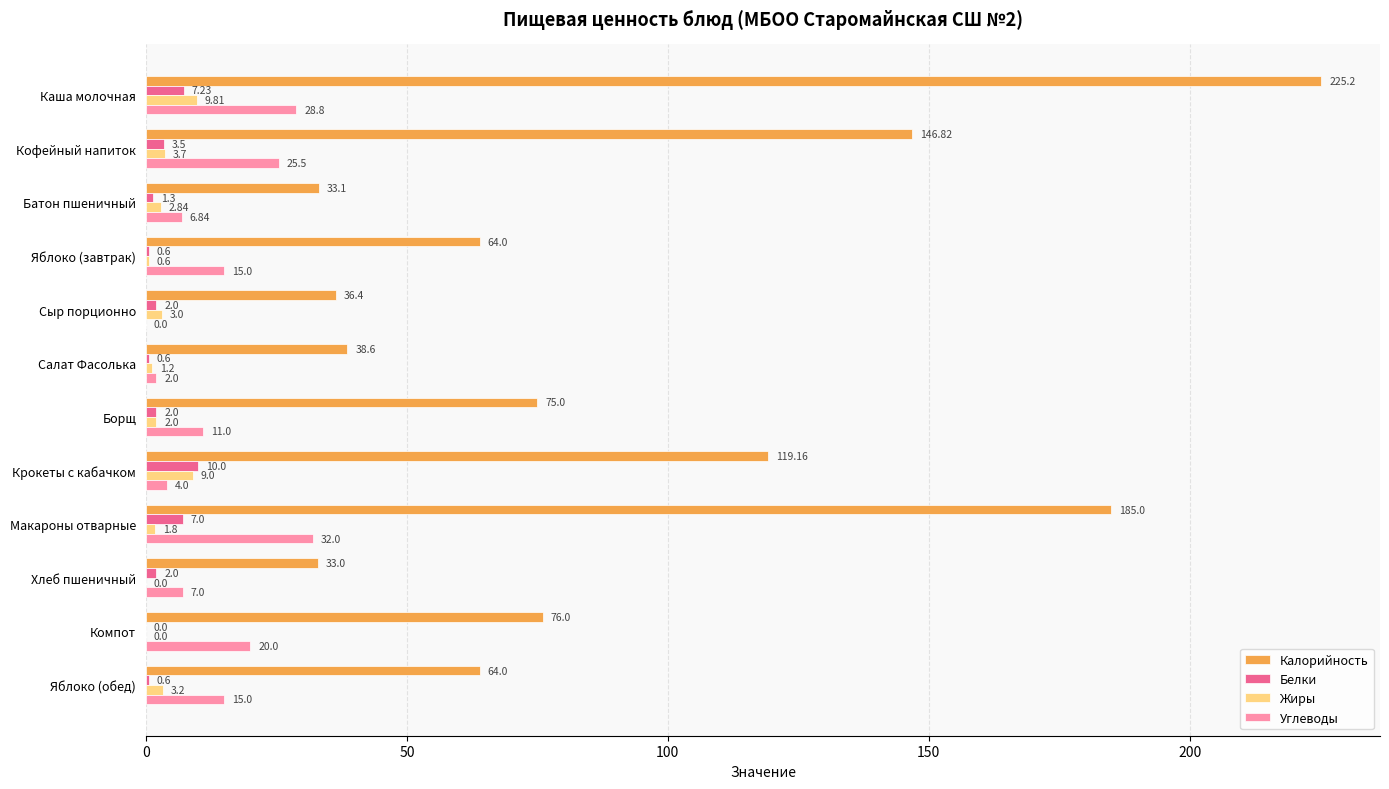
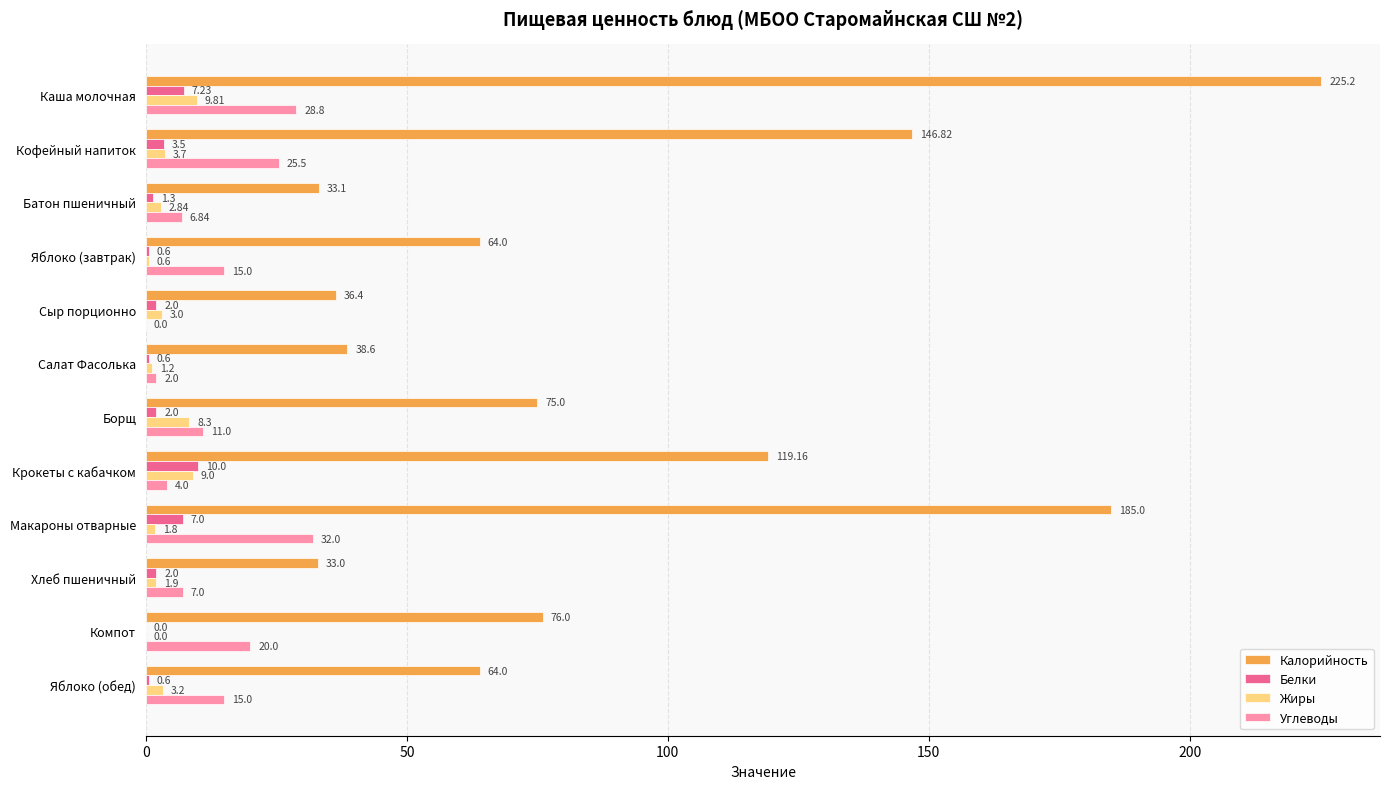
  {
    "Калорийность": {
      "Каша молочная": 225.2,
      "Кофейный напиток": 146.82,
      "Батон пшеничный": 33.1,
      "Яблоко (завтрак)": 64.0,
      "Сыр порционно": 36.4,
      "Салат Фасолька": 38.6,
      "Борщ": 75.0,
      "Крокеты с кабачком": 119.16,
      "Макароны отварные": 185.0,
      "Хлеб пшеничный": 33.0,
      "Компот": 76.0,
      "Яблоко (обед)": 64.0
    },
    "Жиры": {
      "Каша молочная": 9.81,
      "Кофейный напиток": 3.7,
      "Батон пшеничный": 2.84,
      "Яблоко (завтрак)": 0.6,
      "Сыр порционно": 3.0,
      "Салат Фасолька": 1.2,
-     "Борщ": 2.0,
+     "Борщ": 8.3,
      "Крокеты с кабачком": 9.0,
      "Макароны отварные": 1.8,
-     "Хлеб пшеничный": 0.0,
+     "Хлеб пшеничный": 1.9,
      "Компот": 0.0,
      "Яблоко (обед)": 3.2
    }
  }
